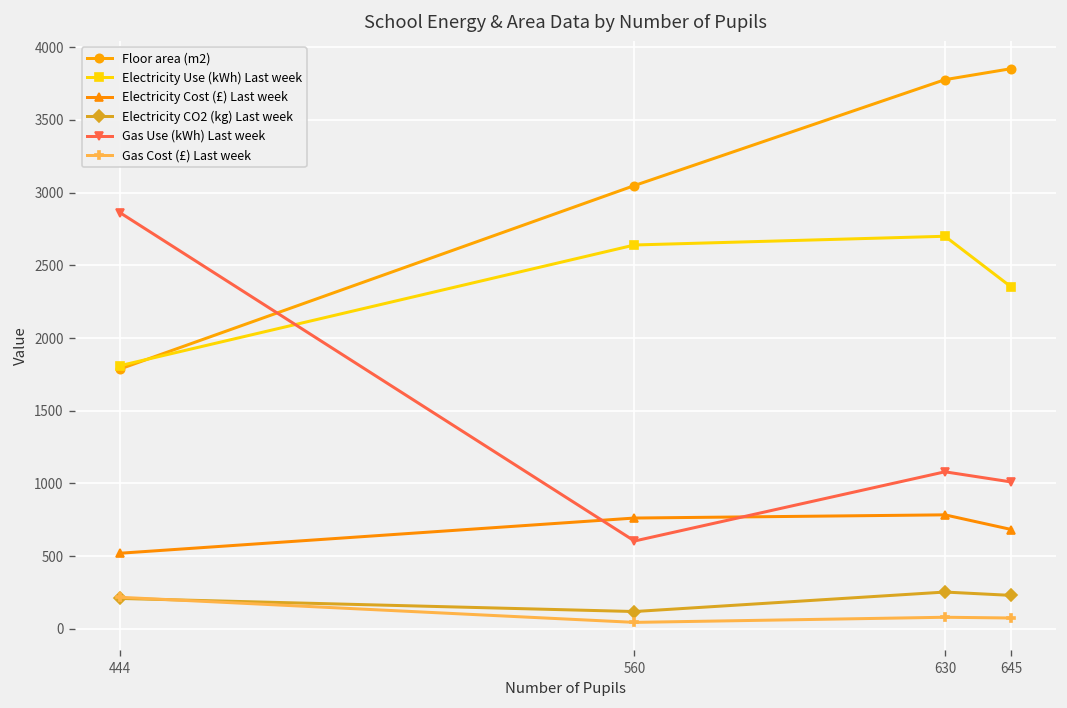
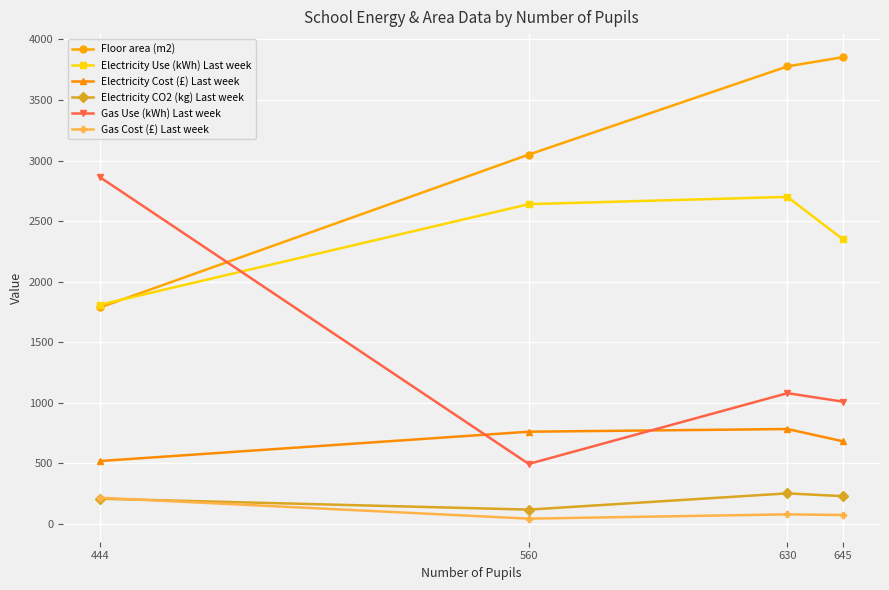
  {
    "Gas Use (kWh) Last week": {
      "444": 2860,
-     "560": 600,
+     "560": 500,
      "630": 1080,
      "645": 1010
    }
  }
